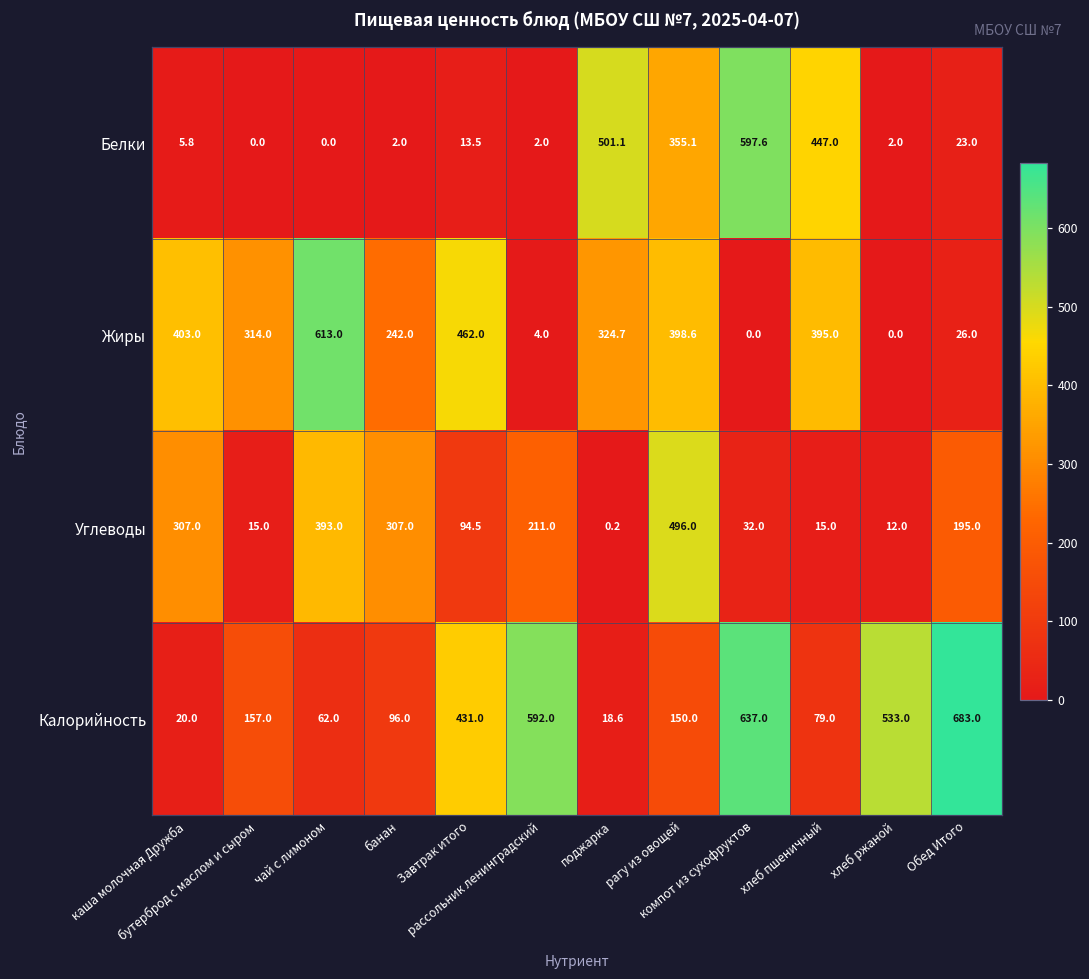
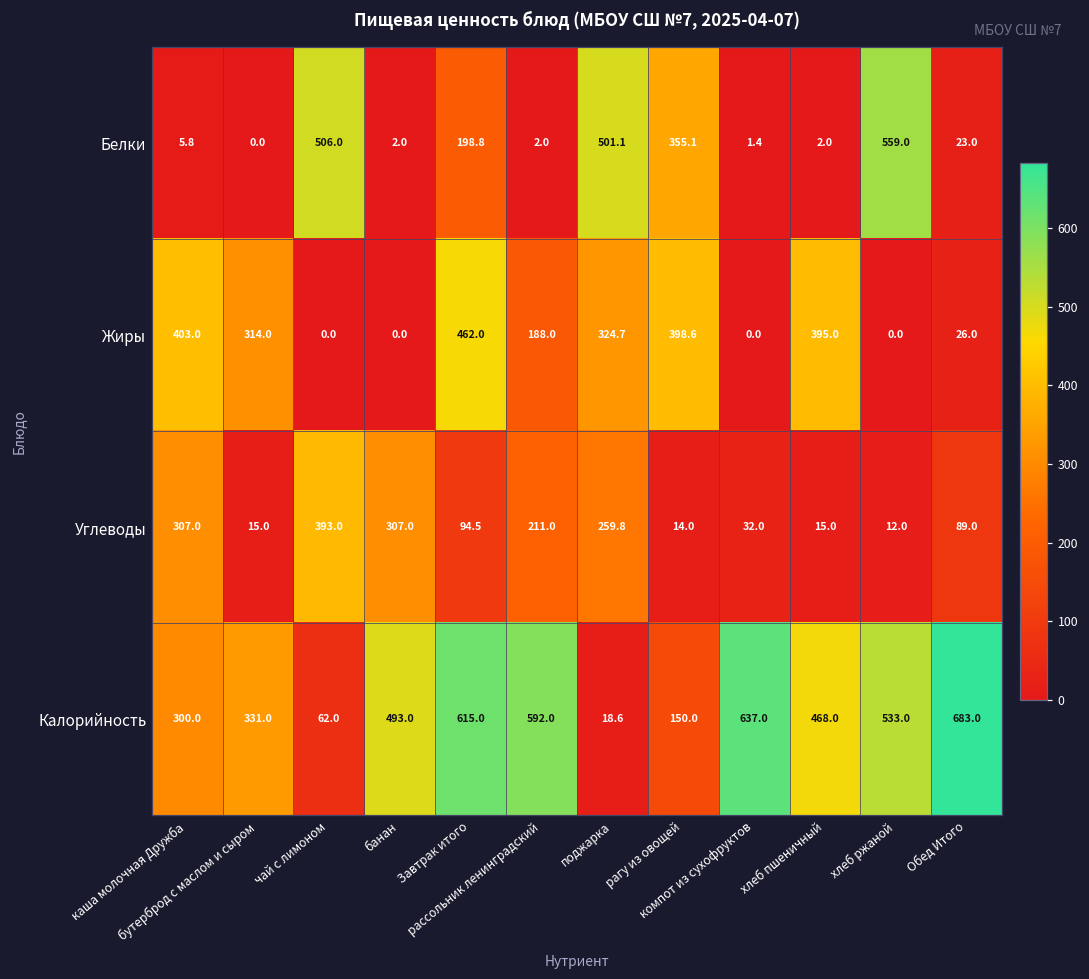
  {
    "Белки": {
      "каша молочная Дружба": 5.8,
      "бутерброд с маслом и сыром": 0.0,
-     "чай с лимоном": 0.0,
+     "чай с лимоном": 506.0,
      "банан": 2.0,
-     "Завтрак итого": 13.5,
+     "Завтрак итого": 198.8,
      "рассольник ленинградский": 2.0,
      "поджарка": 501.1,
      "рагу из овощей": 355.1,
-     "компот из сухофруктов": 597.6,
-     "хлеб пшеничный": 447.0,
-     "хлеб ржаной": 2.0,
+     "компот из сухофруктов": 1.4,
+     "хлеб пшеничный": 2.0,
+     "хлеб ржаной": 559.0,
      "Обед Итого": 23.0
    },
    "Жиры": {
      "каша молочная Дружба": 403.0,
      "бутерброд с маслом и сыром": 314.0,
-     "чай с лимоном": 613.0,
-     "банан": 242.0,
+     "чай с лимоном": 0.0,
+     "банан": 0.0,
      "Завтрак итого": 462.0,
-     "рассольник ленинградский": 4.0,
+     "рассольник ленинградский": 188.0,
      "поджарка": 324.7,
      "рагу из овощей": 398.6,
      "компот из сухофруктов": 0.0,
      "хлеб пшеничный": 395.0,
      "хлеб ржаной": 0.0,
      "Обед Итого": 26.0
    },
    "Углеводы": {
      "каша молочная Дружба": 307.0,
      "бутерброд с маслом и сыром": 15.0,
      "чай с лимоном": 393.0,
      "банан": 307.0,
      "Завтрак итого": 94.5,
      "рассольник ленинградский": 211.0,
-     "поджарка": 0.2,
-     "рагу из овощей": 496.0,
+     "поджарка": 259.8,
+     "рагу из овощей": 14.0,
      "компот из сухофруктов": 32.0,
      "хлеб пшеничный": 15.0,
      "хлеб ржаной": 12.0,
-     "Обед Итого": 195.0
+     "Обед Итого": 89.0
    },
    "Калорийность": {
-     "каша молочная Дружба": 20.0,
-     "бутерброд с маслом и сыром": 157.0,
+     "каша молочная Дружба": 300.0,
+     "бутерброд с маслом и сыром": 331.0,
      "чай с лимоном": 62.0,
-     "банан": 96.0,
-     "Завтрак итого": 431.0,
+     "банан": 493.0,
+     "Завтрак итого": 615.0,
      "рассольник ленинградский": 592.0,
      "поджарка": 18.6,
      "рагу из овощей": 150.0,
      "компот из сухофруктов": 637.0,
-     "хлеб пшеничный": 79.0,
+     "хлеб пшеничный": 468.0,
      "хлеб ржаной": 533.0,
      "Обед Итого": 683.0
    }
  }
